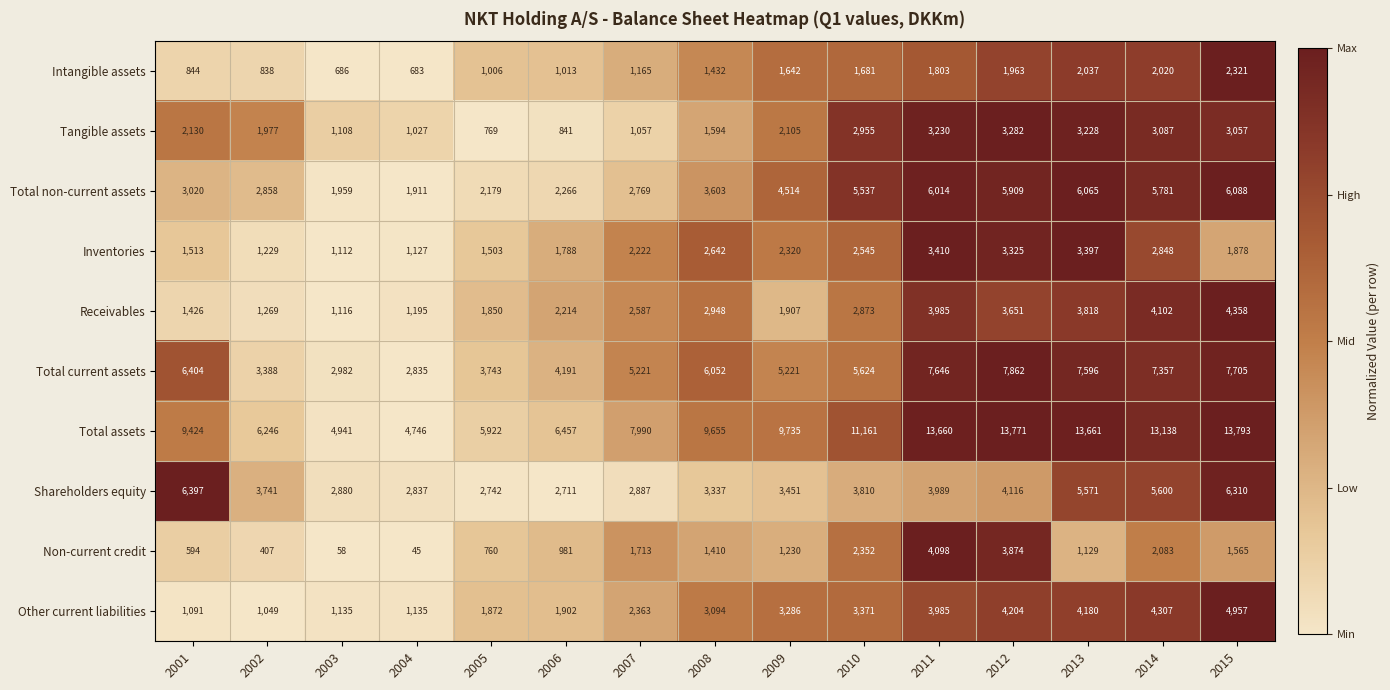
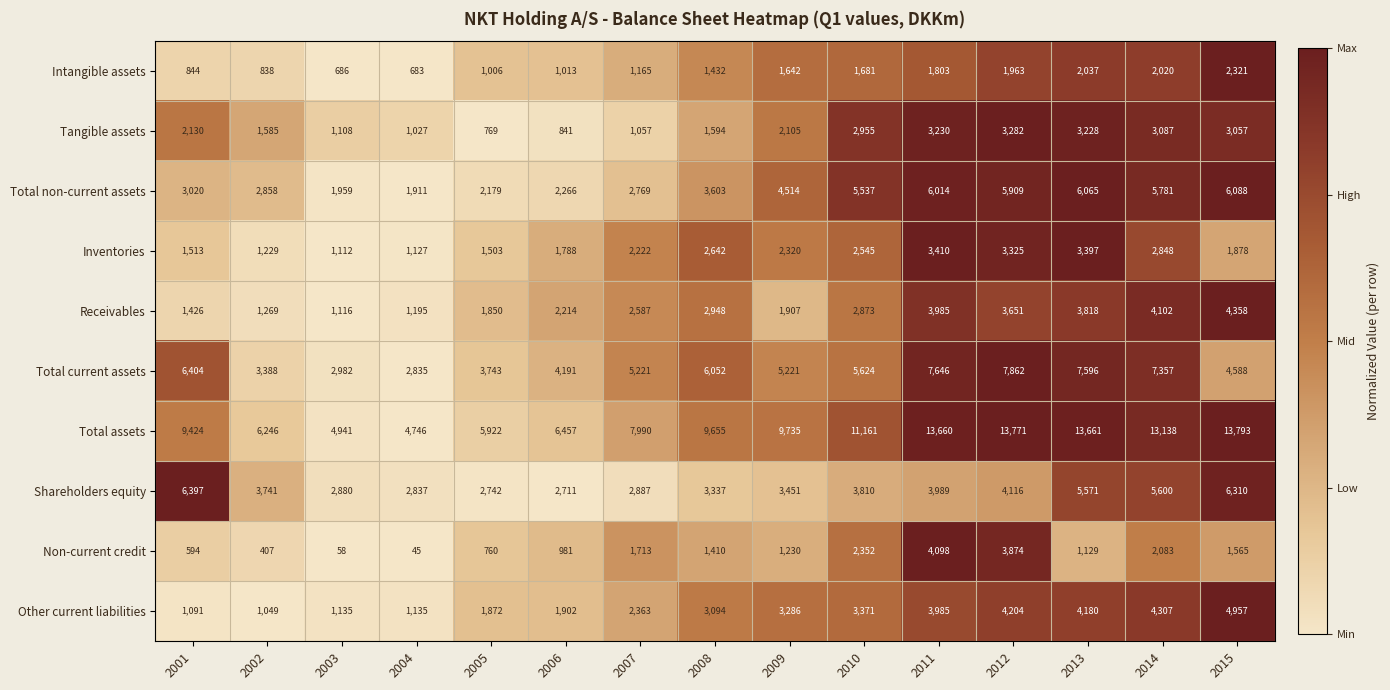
  {
    "Intangible assets": {
      "2001": "844",
      "2002": "838",
      "2003": "686",
      "2004": "683",
      "2005": "1,006",
      "2006": "1,013",
      "2007": "1,165",
      "2008": "1,432",
      "2009": "1,642",
      "2010": "1,681",
      "2011": "1,803",
      "2012": "1,963",
      "2013": "2,037",
      "2014": "2,020",
      "2015": "2,321"
    },
    "Tangible assets": {
      "2001": "2,130",
-     "2002": "1,977",
+     "2002": "1,585",
      "2003": "1,108",
      "2004": "1,027",
      "2005": "769",
      "2006": "841",
      "2007": "1,057",
      "2008": "1,594",
      "2009": "2,105",
      "2010": "2,955",
      "2011": "3,230",
      "2012": "3,282",
      "2013": "3,228",
      "2014": "3,087",
      "2015": "3,057"
    },
    "Total non-current assets": {
      "2001": "3,020",
      "2002": "2,858",
      "2003": "1,959",
      "2004": "1,911",
      "2005": "2,179",
      "2006": "2,266",
      "2007": "2,769",
      "2008": "3,603",
      "2009": "4,514",
      "2010": "5,537",
      "2011": "6,014",
      "2012": "5,909",
      "2013": "6,065",
      "2014": "5,781",
      "2015": "6,088"
    },
    "Inventories": {
      "2001": "1,513",
      "2002": "1,229",
      "2003": "1,112",
      "2004": "1,127",
      "2005": "1,503",
      "2006": "1,788",
      "2007": "2,222",
      "2008": "2,642",
      "2009": "2,320",
      "2010": "2,545",
      "2011": "3,410",
      "2012": "3,325",
      "2013": "3,397",
      "2014": "2,848",
      "2015": "1,878"
    },
    "Receivables": {
      "2001": "1,426",
      "2002": "1,269",
      "2003": "1,116",
      "2004": "1,195",
      "2005": "1,850",
      "2006": "2,214",
      "2007": "2,587",
      "2008": "2,948",
      "2009": "1,907",
      "2010": "2,873",
      "2011": "3,985",
      "2012": "3,651",
      "2013": "3,818",
      "2014": "4,102",
      "2015": "4,358"
    },
    "Total current assets": {
      "2001": "6,404",
      "2002": "3,388",
      "2003": "2,982",
      "2004": "2,835",
      "2005": "3,743",
      "2006": "4,191",
      "2007": "5,221",
      "2008": "6,052",
      "2009": "5,221",
      "2010": "5,624",
      "2011": "7,646",
      "2012": "7,862",
      "2013": "7,596",
      "2014": "7,357",
-     "2015": "7,705"
+     "2015": "4,588"
    },
    "Total assets": {
      "2001": "9,424",
      "2002": "6,246",
      "2003": "4,941",
      "2004": "4,746",
      "2005": "5,922",
      "2006": "6,457",
      "2007": "7,990",
      "2008": "9,655",
      "2009": "9,735",
      "2010": "11,161",
      "2011": "13,660",
      "2012": "13,771",
      "2013": "13,661",
      "2014": "13,138",
      "2015": "13,793"
    },
    "Shareholders equity": {
      "2001": "6,397",
      "2002": "3,741",
      "2003": "2,880",
      "2004": "2,837",
      "2005": "2,742",
      "2006": "2,711",
      "2007": "2,887",
      "2008": "3,337",
      "2009": "3,451",
      "2010": "3,810",
      "2011": "3,989",
      "2012": "4,116",
      "2013": "5,571",
      "2014": "5,600",
      "2015": "6,310"
    },
    "Non-current credit": {
      "2001": "594",
      "2002": "407",
      "2003": "58",
      "2004": "45",
      "2005": "760",
      "2006": "981",
      "2007": "1,713",
      "2008": "1,410",
      "2009": "1,230",
      "2010": "2,352",
      "2011": "4,098",
      "2012": "3,874",
      "2013": "1,129",
      "2014": "2,083",
      "2015": "1,565"
    },
    "Other current liabilities": {
      "2001": "1,091",
      "2002": "1,049",
      "2003": "1,135",
      "2004": "1,135",
      "2005": "1,872",
      "2006": "1,902",
      "2007": "2,363",
      "2008": "3,094",
      "2009": "3,286",
      "2010": "3,371",
      "2011": "3,985",
      "2012": "4,204",
      "2013": "4,180",
      "2014": "4,307",
      "2015": "4,957"
    }
  }
